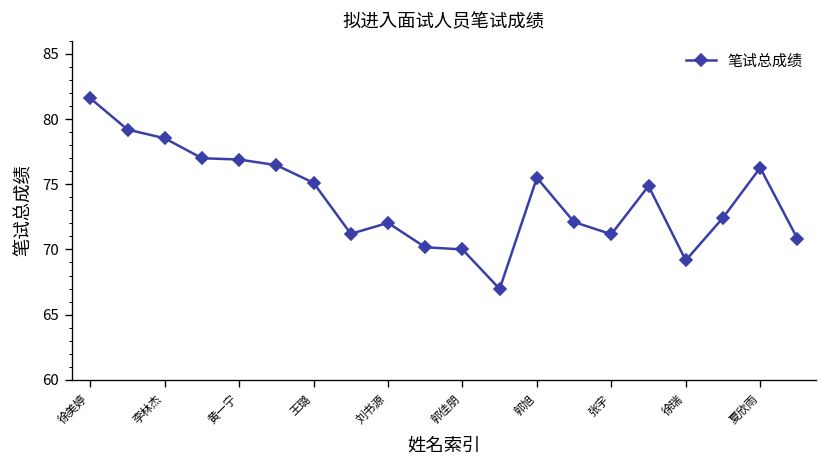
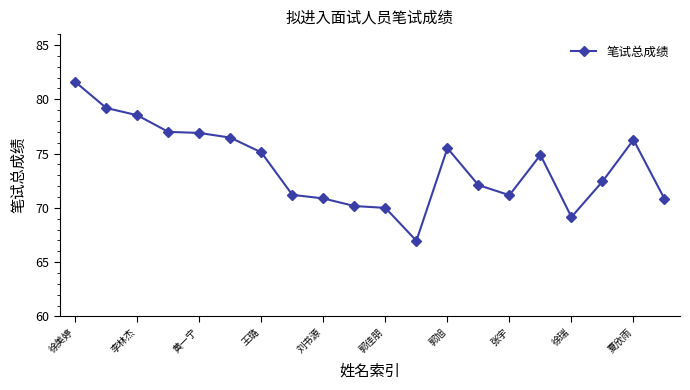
  {
    "徐美婷": 81.6,
    "李林杰": 78.5,
    "黄一宁": 76.9,
    "王璐": 75.1,
-   "刘书源": 72.0,
+   "刘书源": 70.9,
    "郭佳朋": 70.0,
    "郭旭": 75.5,
    "张宇": 71.2,
    "徐瑞": 69.2,
    "夏欣雨": 76.3
  }
